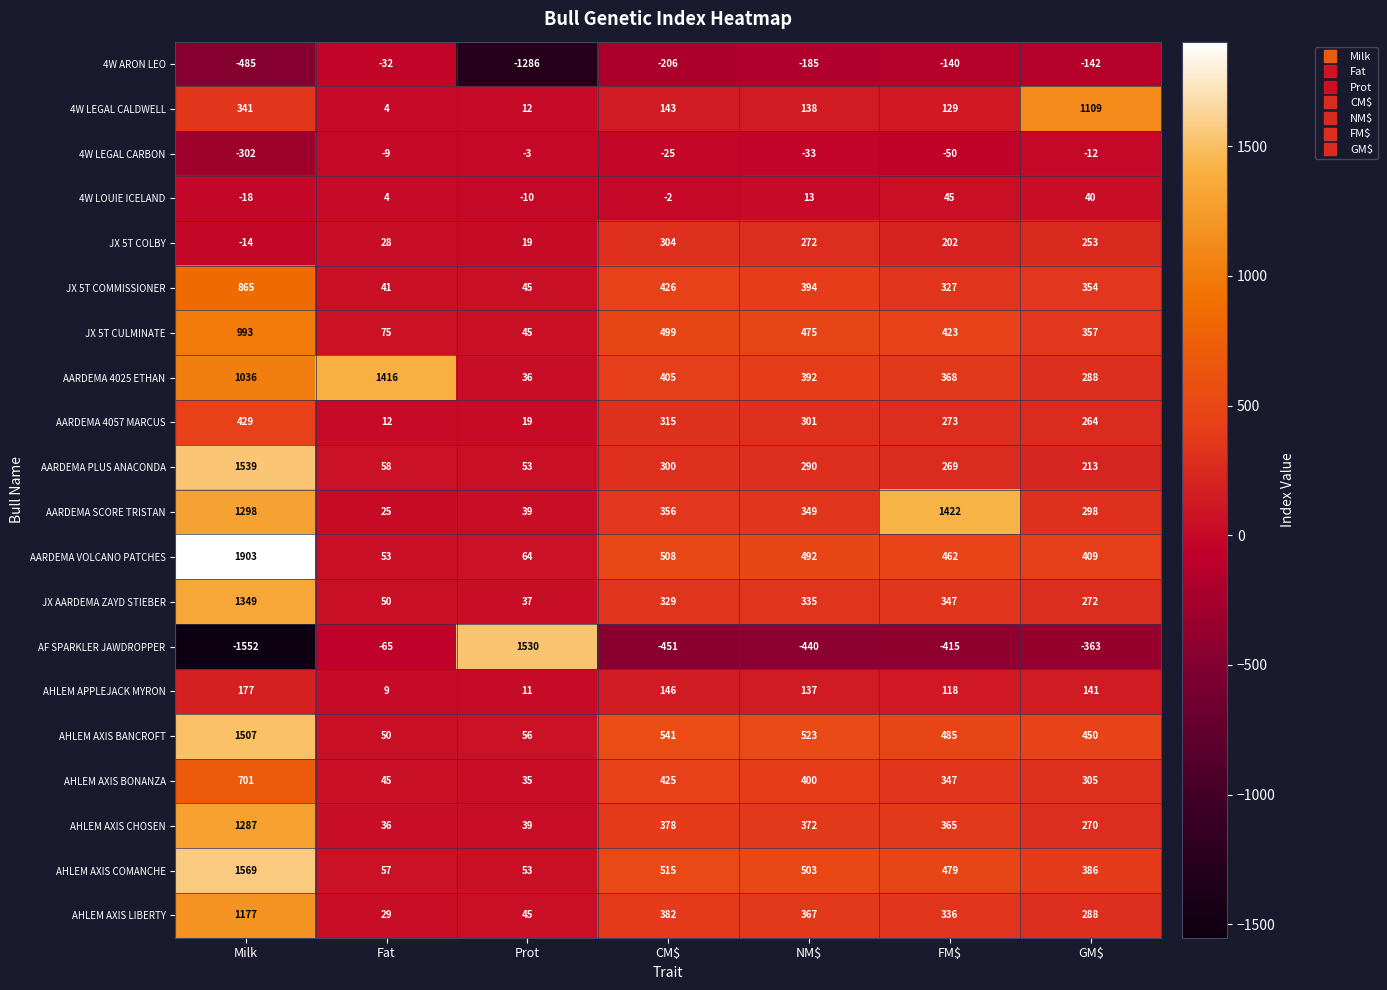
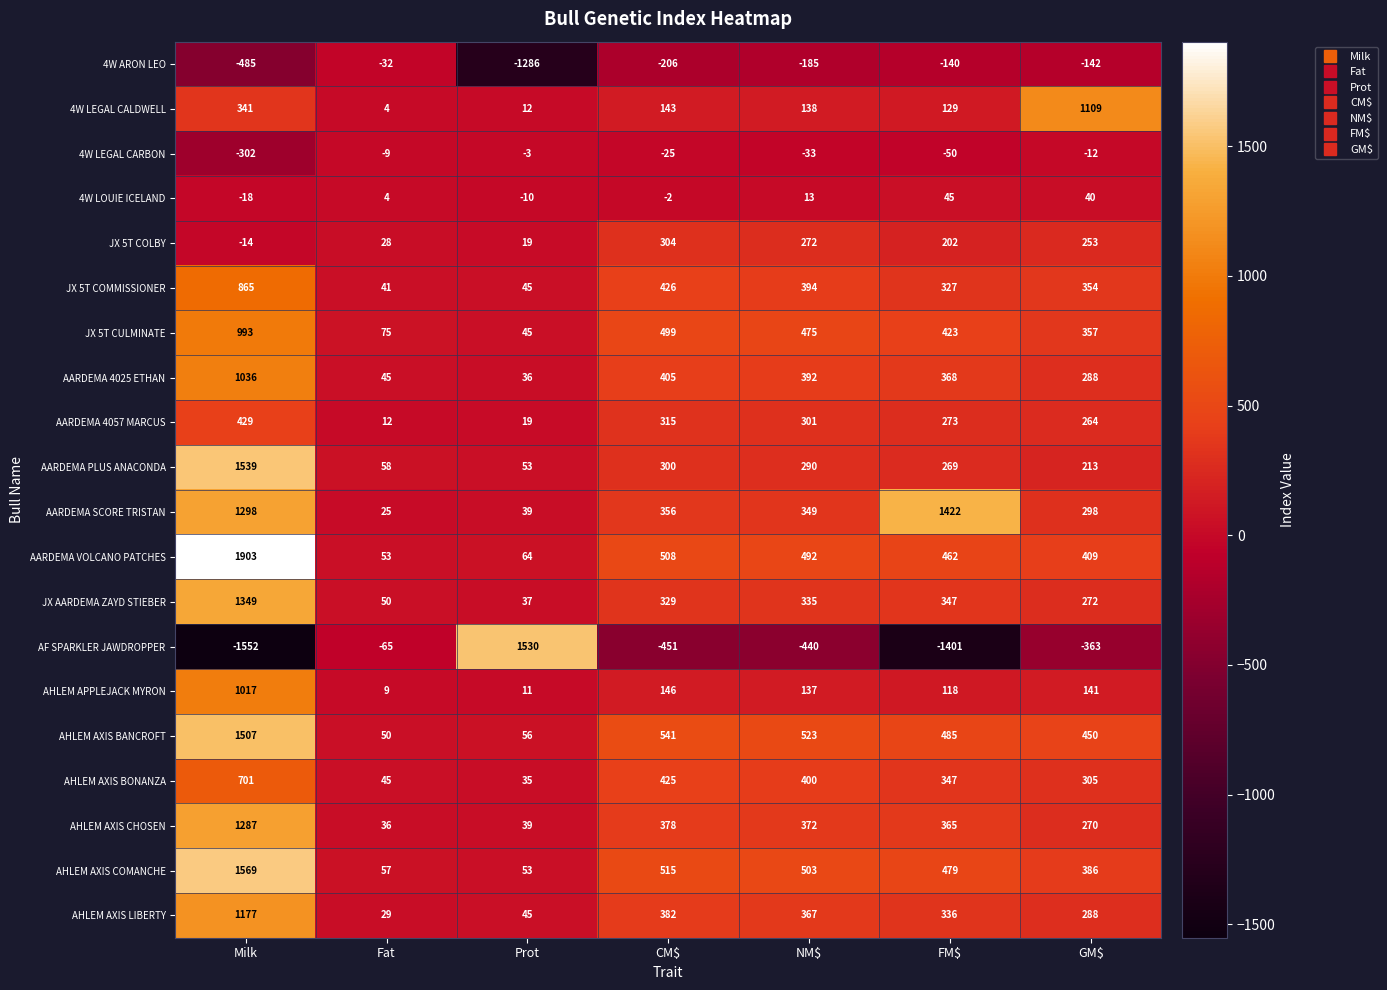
  {
    "4W ARON LEO": {
      "Milk": -485,
      "Fat": -32,
      "Prot": -1286,
      "CM$": -206,
      "NM$": -185,
      "FM$": -140,
      "GM$": -142
    },
    "4W LEGAL CALDWELL": {
      "Milk": 341,
      "Fat": 4,
      "Prot": 12,
      "CM$": 143,
      "NM$": 138,
      "FM$": 129,
      "GM$": 1109
    },
    "4W LEGAL CARBON": {
      "Milk": -302,
      "Fat": -9,
      "Prot": -3,
      "CM$": -25,
      "NM$": -33,
      "FM$": -50,
      "GM$": -12
    },
    "4W LOUIE ICELAND": {
      "Milk": -18,
      "Fat": 4,
      "Prot": -10,
      "CM$": -2,
      "NM$": 13,
      "FM$": 45,
      "GM$": 40
    },
    "JX 5T COLBY": {
      "Milk": -14,
      "Fat": 28,
      "Prot": 19,
      "CM$": 304,
      "NM$": 272,
      "FM$": 202,
      "GM$": 253
    },
    "JX 5T COMMISSIONER": {
      "Milk": 865,
      "Fat": 41,
      "Prot": 45,
      "CM$": 426,
      "NM$": 394,
      "FM$": 327,
      "GM$": 354
    },
    "JX 5T CULMINATE": {
      "Milk": 993,
      "Fat": 75,
      "Prot": 45,
      "CM$": 499,
      "NM$": 475,
      "FM$": 423,
      "GM$": 357
    },
    "AARDEMA 4025 ETHAN": {
      "Milk": 1036,
-     "Fat": 1416,
+     "Fat": 45,
      "Prot": 36,
      "CM$": 405,
      "NM$": 392,
      "FM$": 368,
      "GM$": 288
    },
    "AARDEMA 4057 MARCUS": {
      "Milk": 429,
      "Fat": 12,
      "Prot": 19,
      "CM$": 315,
      "NM$": 301,
      "FM$": 273,
      "GM$": 264
    },
    "AARDEMA PLUS ANACONDA": {
      "Milk": 1539,
      "Fat": 58,
      "Prot": 53,
      "CM$": 300,
      "NM$": 290,
      "FM$": 269,
      "GM$": 213
    },
    "AARDEMA SCORE TRISTAN": {
      "Milk": 1298,
      "Fat": 25,
      "Prot": 39,
      "CM$": 356,
      "NM$": 349,
      "FM$": 1422,
      "GM$": 298
    },
    "AARDEMA VOLCANO PATCHES": {
      "Milk": 1903,
      "Fat": 53,
      "Prot": 64,
      "CM$": 508,
      "NM$": 492,
      "FM$": 462,
      "GM$": 409
    },
    "JX AARDEMA ZAYD STIEBER": {
      "Milk": 1349,
      "Fat": 50,
      "Prot": 37,
      "CM$": 329,
      "NM$": 335,
      "FM$": 347,
      "GM$": 272
    },
    "AF SPARKLER JAWDROPPER": {
      "Milk": -1552,
      "Fat": -65,
      "Prot": 1530,
      "CM$": -451,
      "NM$": -440,
-     "FM$": -415,
+     "FM$": -1401,
      "GM$": -363
    },
    "AHLEM APPLEJACK MYRON": {
-     "Milk": 177,
+     "Milk": 1017,
      "Fat": 9,
      "Prot": 11,
      "CM$": 146,
      "NM$": 137,
      "FM$": 118,
      "GM$": 141
    },
    "AHLEM AXIS BANCROFT": {
      "Milk": 1507,
      "Fat": 50,
      "Prot": 56,
      "CM$": 541,
      "NM$": 523,
      "FM$": 485,
      "GM$": 450
    },
    "AHLEM AXIS BONANZA": {
      "Milk": 701,
      "Fat": 45,
      "Prot": 35,
      "CM$": 425,
      "NM$": 400,
      "FM$": 347,
      "GM$": 305
    },
    "AHLEM AXIS CHOSEN": {
      "Milk": 1287,
      "Fat": 36,
      "Prot": 39,
      "CM$": 378,
      "NM$": 372,
      "FM$": 365,
      "GM$": 270
    },
    "AHLEM AXIS COMANCHE": {
      "Milk": 1569,
      "Fat": 57,
      "Prot": 53,
      "CM$": 515,
      "NM$": 503,
      "FM$": 479,
      "GM$": 386
    },
    "AHLEM AXIS LIBERTY": {
      "Milk": 1177,
      "Fat": 29,
      "Prot": 45,
      "CM$": 382,
      "NM$": 367,
      "FM$": 336,
      "GM$": 288
    }
  }
